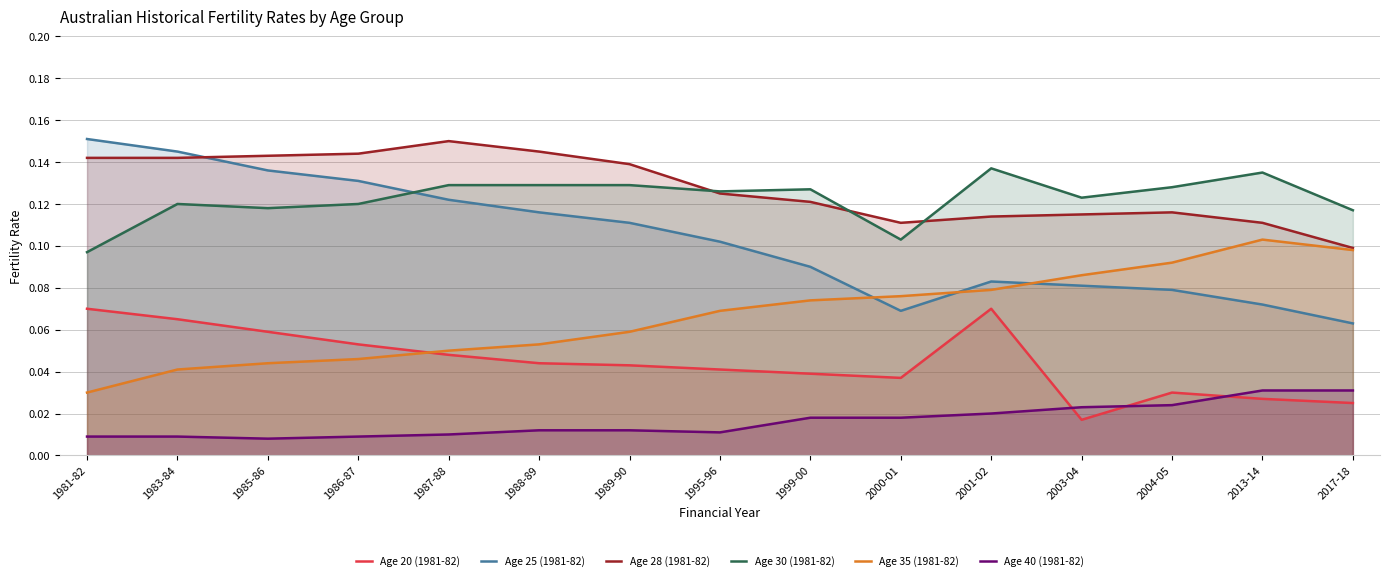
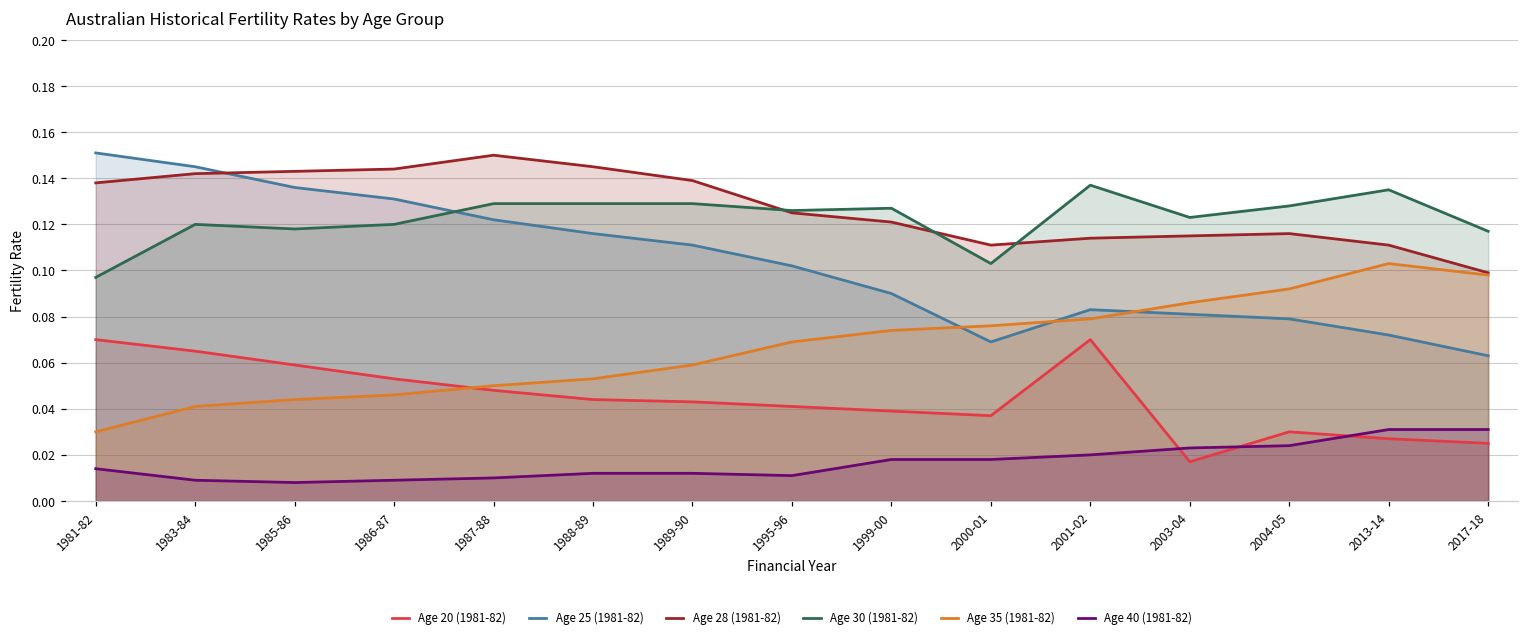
  {
    "Age 20 (1981-82)": {
      "1981-82": 0.070,
      "1983-84": 0.065,
      "1985-86": 0.059,
      "1986-87": 0.053,
      "1987-88": 0.048,
      "1988-89": 0.044,
      "1989-90": 0.043,
      "1995-96": 0.041,
      "1999-00": 0.039,
      "2000-01": 0.037,
      "2001-02": 0.070,
      "2003-04": 0.017,
      "2004-05": 0.030,
      "2013-14": 0.027,
      "2017-18": 0.025
    },
    "Age 25 (1981-82)": {
      "1981-82": 0.151,
      "1983-84": 0.145,
      "1985-86": 0.136,
      "1986-87": 0.131,
      "1987-88": 0.122,
      "1988-89": 0.116,
      "1989-90": 0.111,
      "1995-96": 0.102,
      "1999-00": 0.090,
      "2000-01": 0.069,
      "2001-02": 0.083,
      "2003-04": 0.081,
      "2004-05": 0.079,
      "2013-14": 0.072,
      "2017-18": 0.063
    },
    "Age 28 (1981-82)": {
-     "1981-82": 0.142,
+     "1981-82": 0.138,
      "1983-84": 0.142,
      "1985-86": 0.143,
      "1986-87": 0.144,
      "1987-88": 0.150,
      "1988-89": 0.145,
      "1989-90": 0.139,
      "1999-00": 0.121,
      "2000-01": 0.111,
      "2001-02": 0.114,
      "2003-04": 0.115,
      "2004-05": 0.116,
      "2013-14": 0.111
    },
    "Age 30 (1981-82)": {
      "1981-82": 0.097,
      "1983-84": 0.120,
      "1985-86": 0.118,
      "1986-87": 0.120,
      "1987-88": 0.129,
      "1988-89": 0.129,
      "1989-90": 0.129,
      "1999-00": 0.127,
      "2000-01": 0.103,
      "2001-02": 0.137,
      "2003-04": 0.123,
      "2004-05": 0.128,
      "2013-14": 0.135,
      "2017-18": 0.117
    },
    "Age 35 (1981-82)": {
      "1981-82": 0.030,
      "1983-84": 0.041,
      "1985-86": 0.044,
      "1986-87": 0.046,
      "1987-88": 0.050,
      "1988-89": 0.053,
      "1989-90": 0.059,
      "1995-96": 0.069,
      "1999-00": 0.074,
      "2000-01": 0.076,
      "2001-02": 0.079,
      "2003-04": 0.086,
      "2004-05": 0.092,
      "2013-14": 0.103
    },
    "Age 40 (1981-82)": {
-     "1981-82": 0.009,
+     "1981-82": 0.014,
      "1983-84": 0.009,
      "1985-86": 0.008,
      "1986-87": 0.009,
      "1987-88": 0.010,
      "1988-89": 0.012,
      "1989-90": 0.012,
      "1995-96": 0.011,
      "1999-00": 0.018,
      "2000-01": 0.018,
      "2001-02": 0.020,
      "2003-04": 0.023,
      "2004-05": 0.024,
      "2013-14": 0.031,
      "2017-18": 0.031
    }
  }
